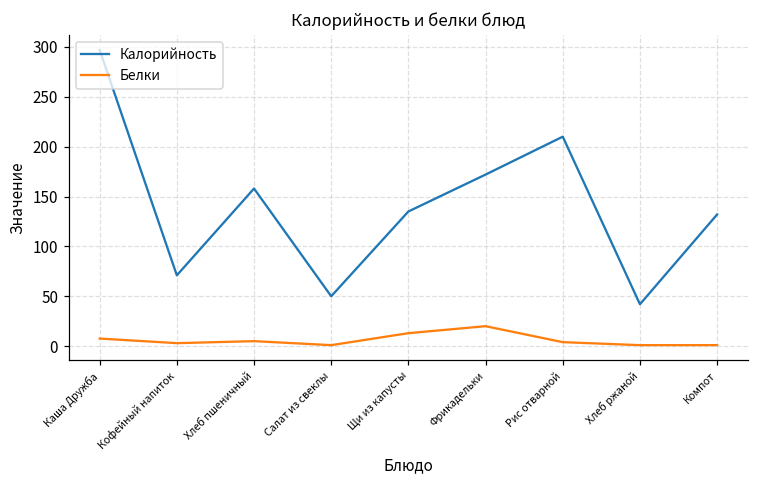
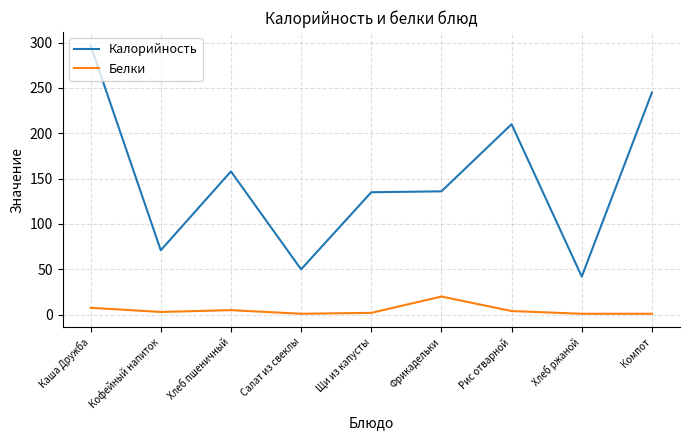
  {
    "Калорийность": {
      "Кофейный напиток": 70,
      "Хлеб пшеничный": 160,
      "Салат из свеклы": 50,
      "Щи из капусты": 140,
-     "Фрикадельки": 170,
+     "Фрикадельки": 140,
      "Рис отварной": 210,
      "Хлеб ржаной": 40,
-     "Компот": 130
+     "Компот": 250
    },
    "Белки": {
      "Каша Дружба": 10,
      "Кофейный напиток": 0,
      "Хлеб пшеничный": 10,
      "Салат из свеклы": 0,
-     "Щи из капусты": 10,
+     "Щи из капусты": 0,
      "Фрикадельки": 20,
      "Рис отварной": 0,
      "Хлеб ржаной": 0,
      "Компот": 0
    }
  }
